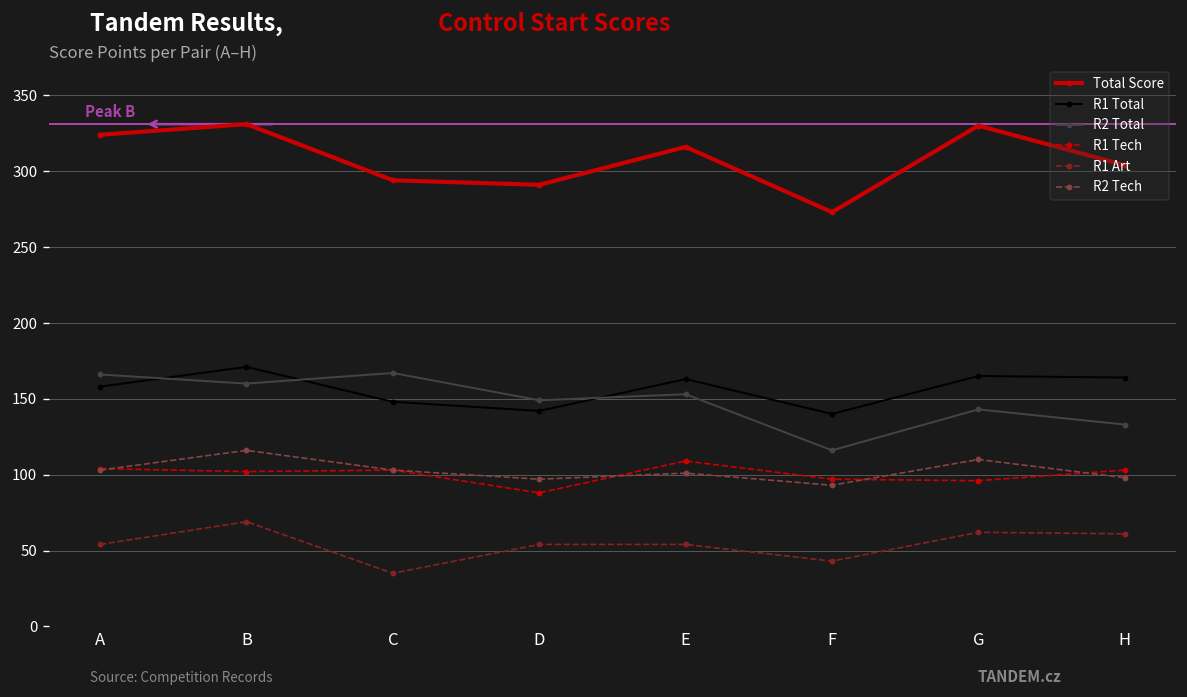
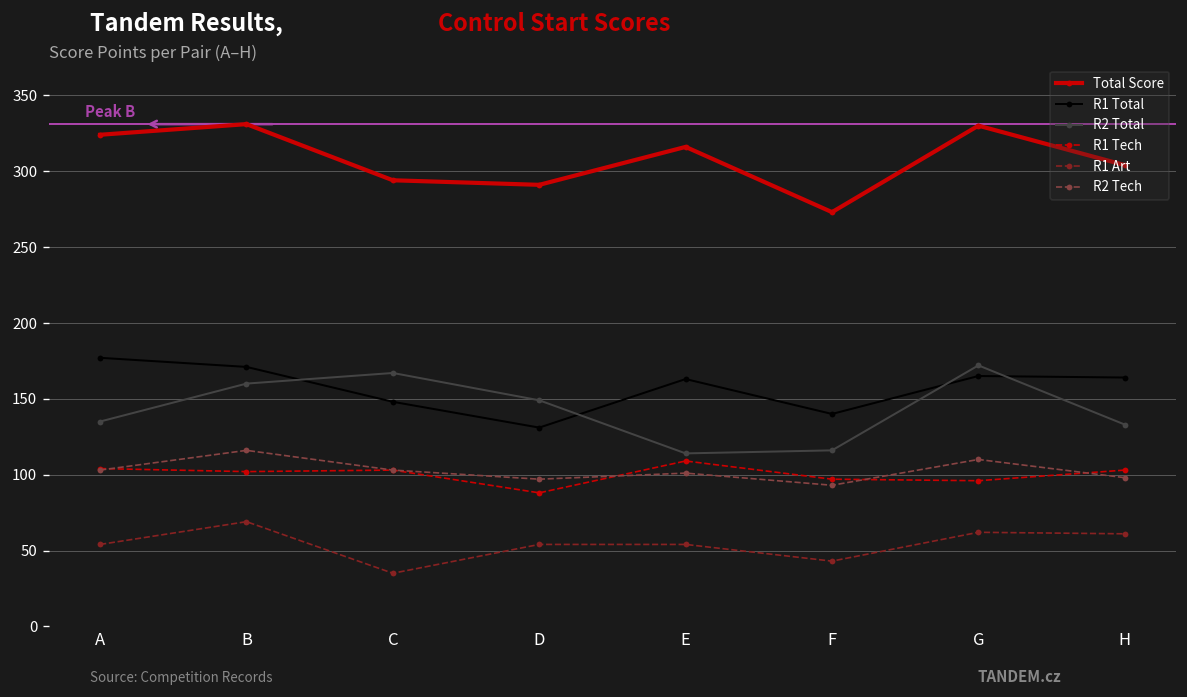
  {
    "R1 Total": {
-     "A": 158,
+     "A": 177,
      "B": 171,
      "C": 148,
-     "D": 142,
+     "D": 131,
      "E": 163,
      "F": 140,
      "G": 165,
      "H": 164
    },
    "R2 Total": {
-     "A": 166,
+     "A": 135,
      "B": 160,
      "C": 167,
      "D": 149,
-     "E": 153,
+     "E": 114,
      "F": 116,
-     "G": 143,
+     "G": 172,
      "H": 133
    }
  }
